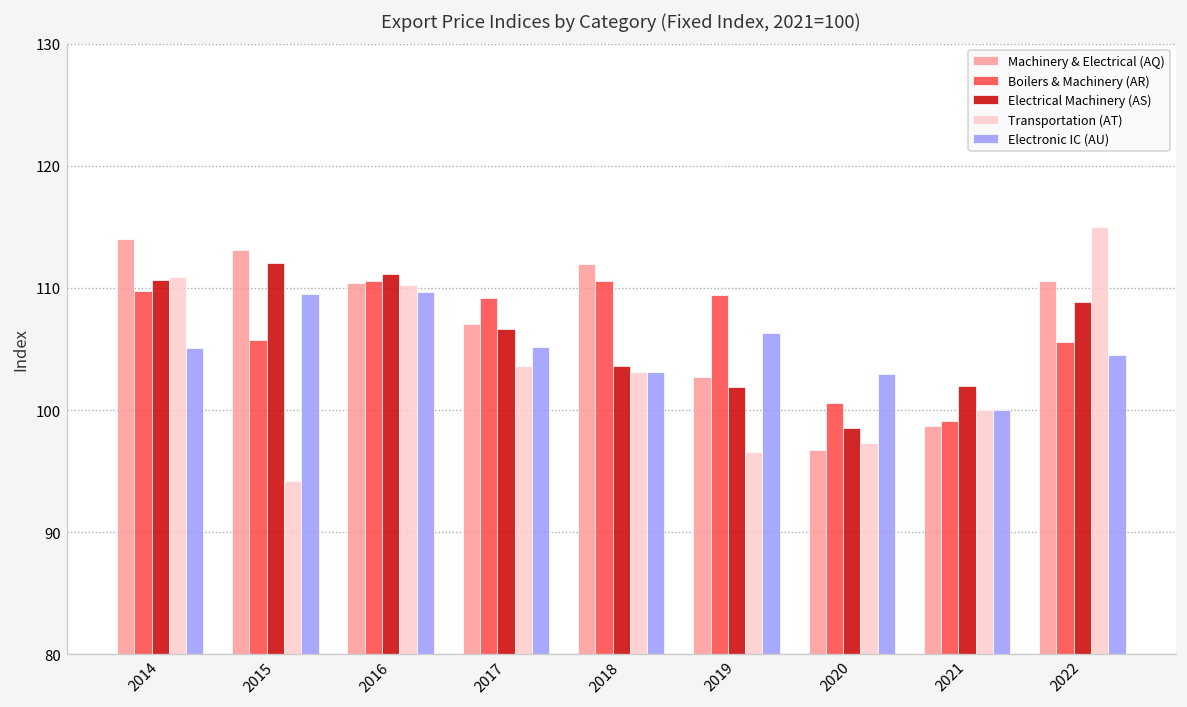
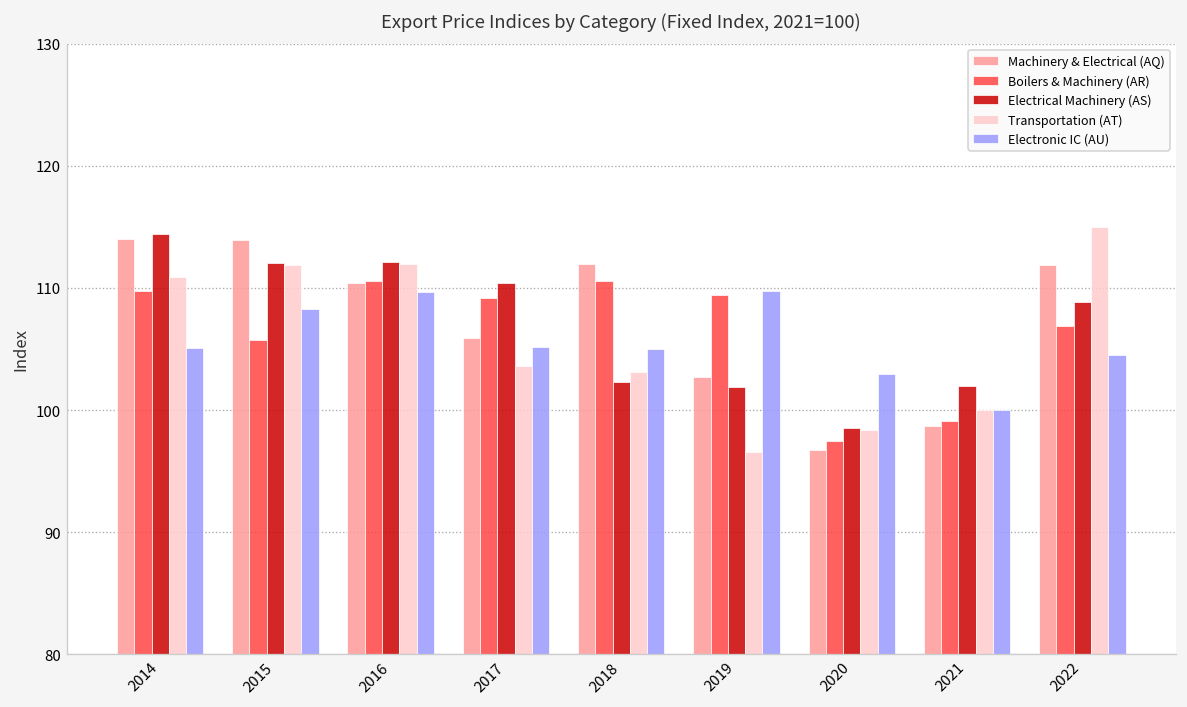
  {
    "Machinery & Electrical (AQ)": {
      "2014": 114.0,
-     "2015": 113.1,
+     "2015": 113.9,
      "2016": 110.4,
-     "2017": 107.0,
+     "2017": 105.9,
      "2018": 112.0,
      "2019": 102.7,
      "2020": 96.7,
      "2021": 98.7,
-     "2022": 110.6
+     "2022": 111.8
    },
    "Boilers & Machinery (AR)": {
      "2014": 109.8,
      "2015": 105.7,
      "2016": 110.5,
      "2017": 109.1,
      "2018": 110.5,
      "2019": 109.4,
-     "2020": 100.6,
+     "2020": 97.5,
      "2021": 99.1,
-     "2022": 105.6
+     "2022": 106.8
    },
    "Electrical Machinery (AS)": {
-     "2014": 110.7,
+     "2014": 114.4,
      "2015": 112.0,
-     "2016": 111.1,
-     "2017": 106.6,
-     "2018": 103.6,
+     "2016": 112.1,
+     "2017": 110.4,
+     "2018": 102.3,
      "2019": 101.9,
      "2020": 98.5,
      "2021": 102.0,
      "2022": 108.8
    },
    "Transportation (AT)": {
      "2014": 110.9,
-     "2015": 94.2,
-     "2016": 110.2,
+     "2015": 111.9,
+     "2016": 111.9,
      "2017": 103.6,
      "2018": 103.1,
      "2019": 96.5,
-     "2020": 97.3,
+     "2020": 98.4,
      "2021": 100.0,
      "2022": 115.0
    },
    "Electronic IC (AU)": {
      "2014": 105.1,
-     "2015": 109.5,
+     "2015": 108.3,
      "2016": 109.7,
      "2017": 105.1,
-     "2018": 103.1,
-     "2019": 106.3,
+     "2018": 105.0,
+     "2019": 109.8,
      "2020": 103.0,
      "2021": 100.0,
      "2022": 104.5
    }
  }
